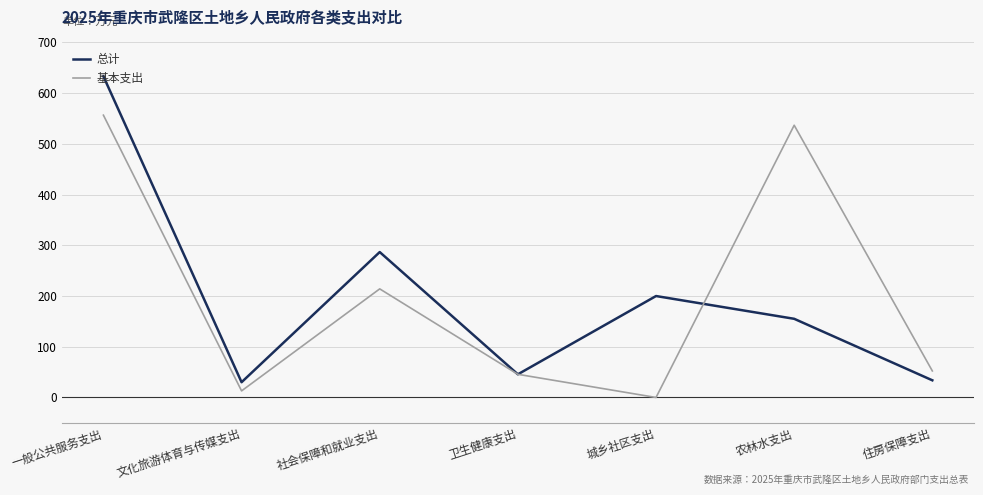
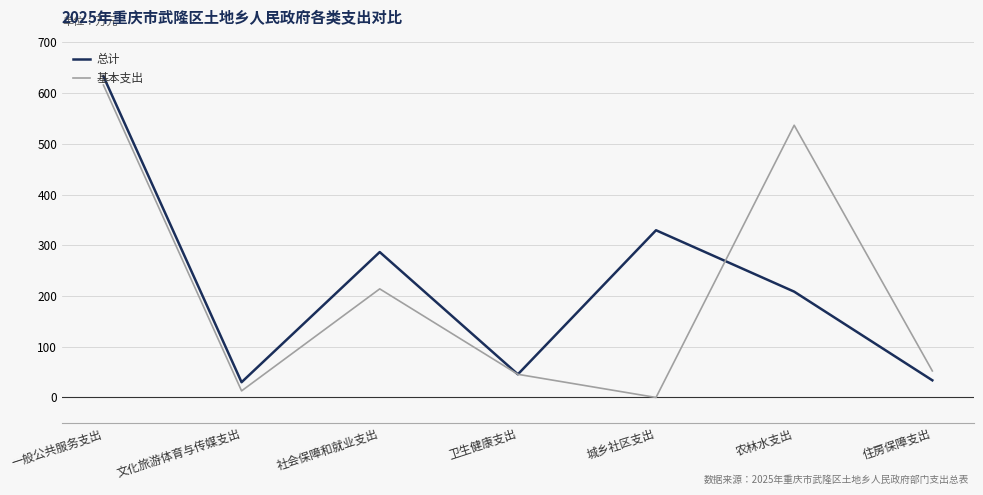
  {
    "总计": {
      "一般公共服务支出": 630,
      "文化旅游体育与传媒支出": 30,
      "社会保障和就业支出": 290,
-     "城乡社区支出": 200,
-     "农林水支出": 160,
+     "城乡社区支出": 330,
+     "农林水支出": 210,
      "住房保障支出": 30
    },
    "基本支出": {
-     "一般公共服务支出": 560,
+     "一般公共服务支出": 620,
      "文化旅游体育与传媒支出": 10,
      "社会保障和就业支出": 210,
      "城乡社区支出": 0,
      "农林水支出": 540,
      "住房保障支出": 50
    }
  }
